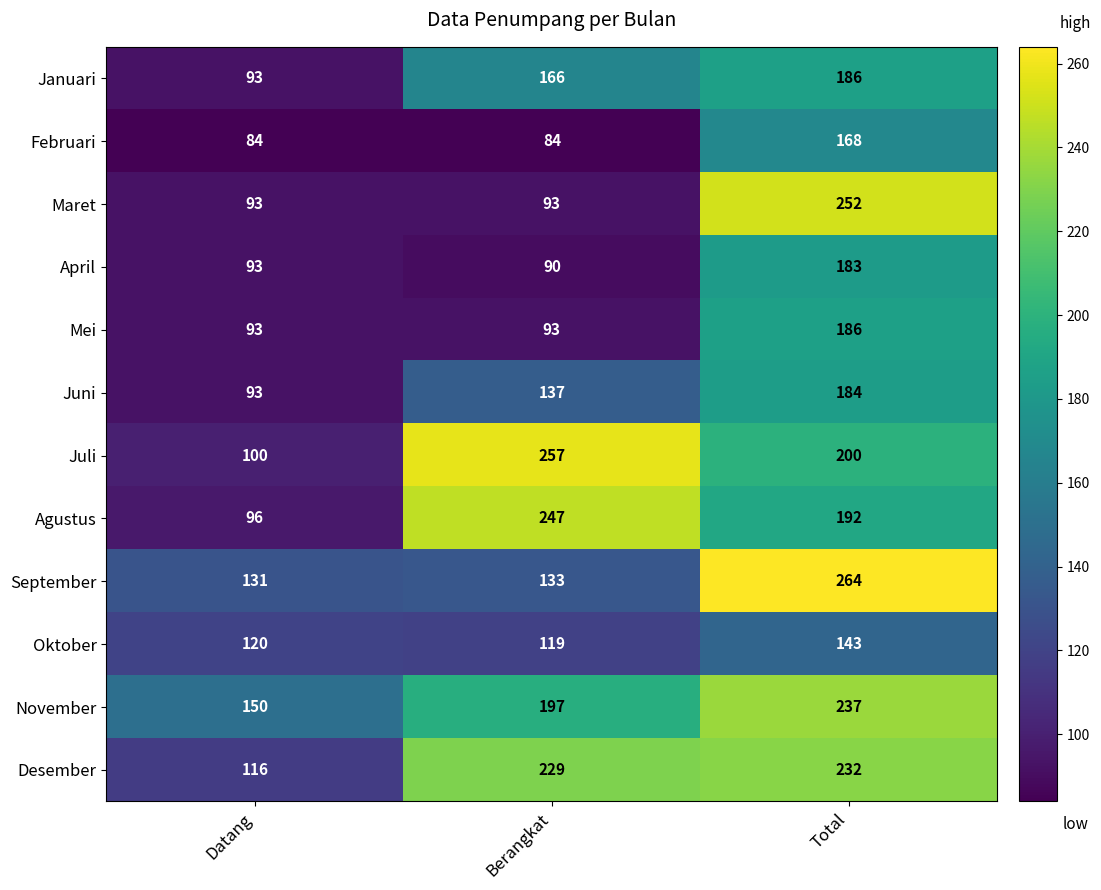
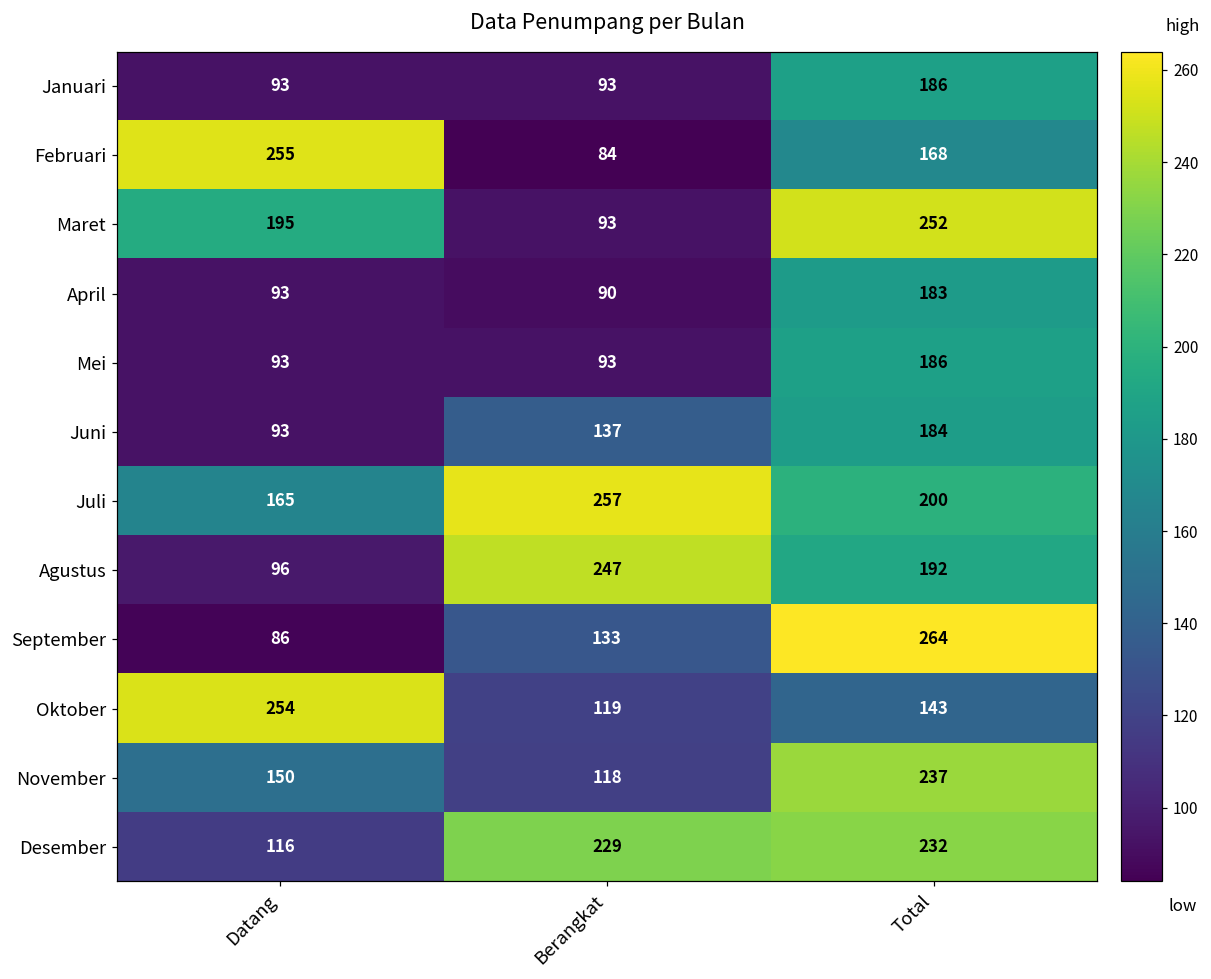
  {
    "Januari": {
      "Datang": 93,
-     "Berangkat": 166,
+     "Berangkat": 93,
      "Total": 186
    },
    "Februari": {
-     "Datang": 84,
+     "Datang": 255,
      "Berangkat": 84,
      "Total": 168
    },
    "Maret": {
-     "Datang": 93,
+     "Datang": 195,
      "Berangkat": 93,
      "Total": 252
    },
    "April": {
      "Datang": 93,
      "Berangkat": 90,
      "Total": 183
    },
    "Mei": {
      "Datang": 93,
      "Berangkat": 93,
      "Total": 186
    },
    "Juni": {
      "Datang": 93,
      "Berangkat": 137,
      "Total": 184
    },
    "Juli": {
-     "Datang": 100,
+     "Datang": 165,
      "Berangkat": 257,
      "Total": 200
    },
    "Agustus": {
      "Datang": 96,
      "Berangkat": 247,
      "Total": 192
    },
    "September": {
-     "Datang": 131,
+     "Datang": 86,
      "Berangkat": 133,
      "Total": 264
    },
    "Oktober": {
-     "Datang": 120,
+     "Datang": 254,
      "Berangkat": 119,
      "Total": 143
    },
    "November": {
      "Datang": 150,
-     "Berangkat": 197,
+     "Berangkat": 118,
      "Total": 237
    },
    "Desember": {
      "Datang": 116,
      "Berangkat": 229,
      "Total": 232
    }
  }
